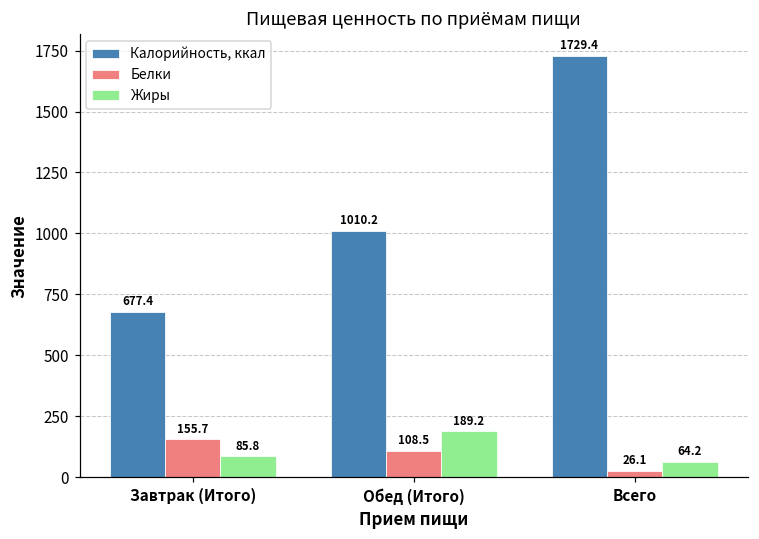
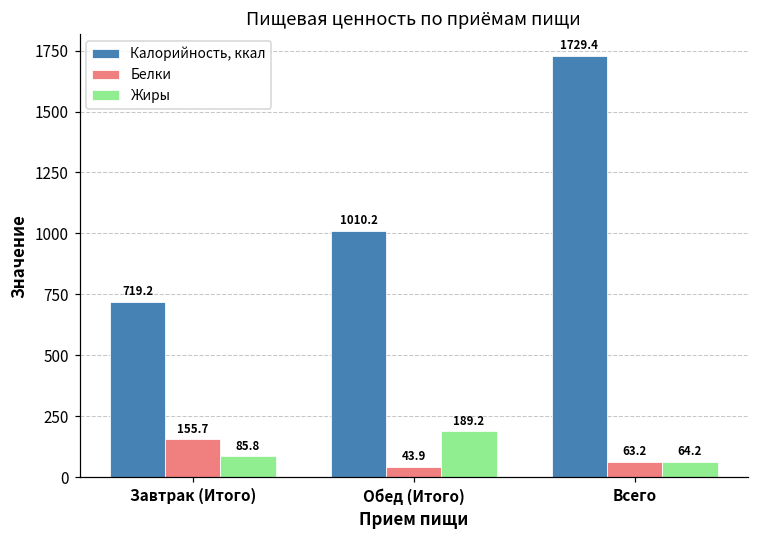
  {
    "Калорийность, ккал": {
-     "Завтрак (Итого)": 677.4,
+     "Завтрак (Итого)": 719.2,
      "Обед (Итого)": 1010.2,
      "Всего": 1729.4
    },
    "Белки": {
      "Завтрак (Итого)": 155.7,
-     "Обед (Итого)": 108.5,
-     "Всего": 26.1
+     "Обед (Итого)": 43.9,
+     "Всего": 63.2
    },
    "Жиры": {
      "Завтрак (Итого)": 85.8,
      "Обед (Итого)": 189.2,
      "Всего": 64.2
    }
  }
